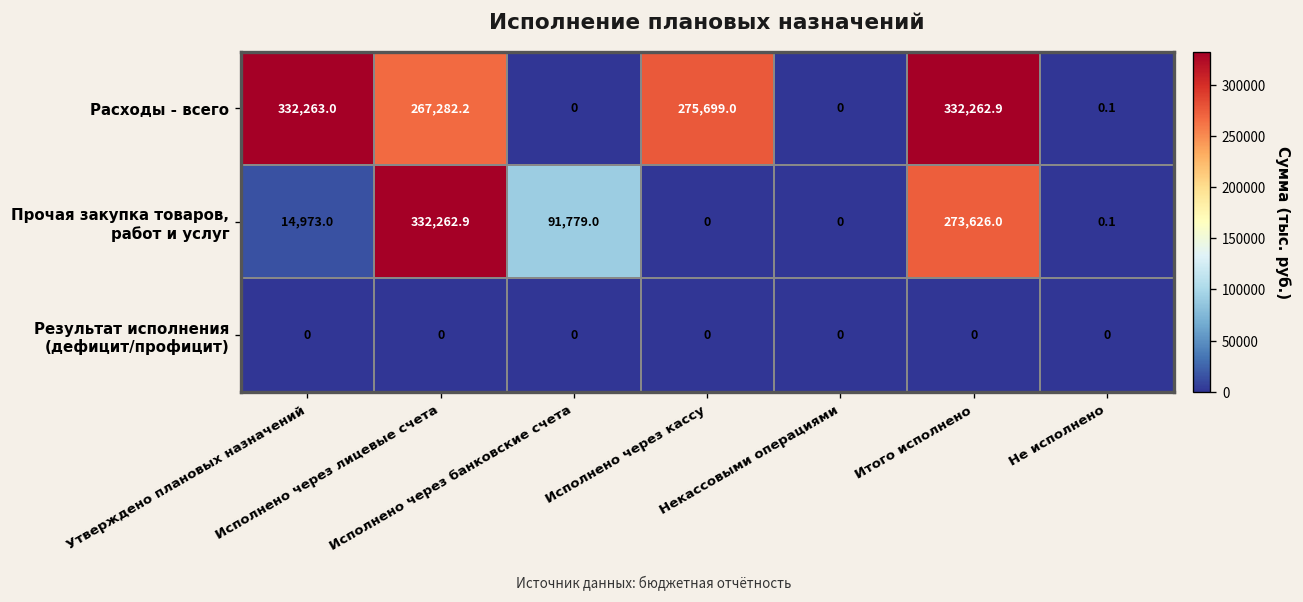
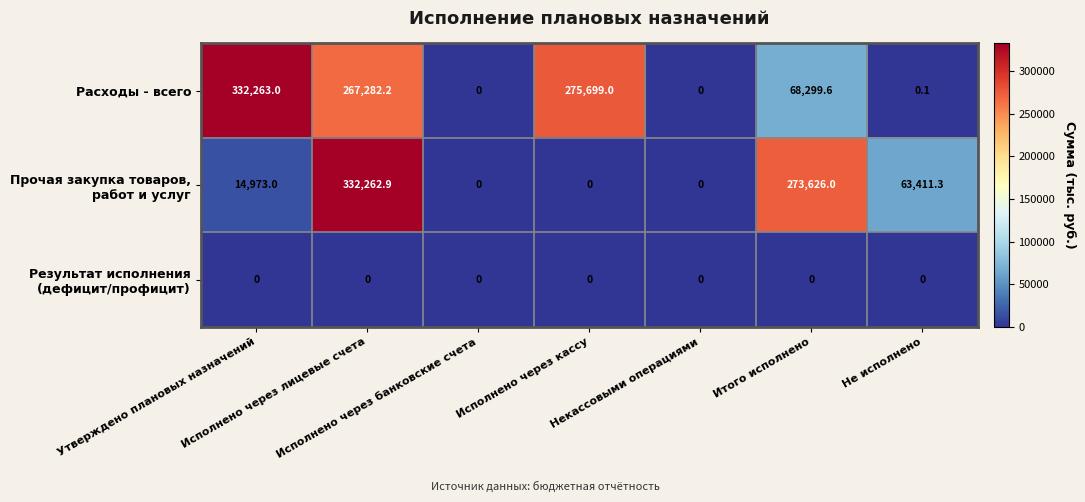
  {
    "Расходы - всего": {
      "Утверждено плановых назначений": "332,263.0",
      "Исполнено через лицевые счета": "267,282.2",
      "Исполнено через банковские счета": "0",
      "Исполнено через кассу": "275,699.0",
      "Некассовыми операциями": "0",
-     "Итого исполнено": "332,262.9",
+     "Итого исполнено": "68,299.6",
      "Не исполнено": "0.1"
    },
    "Прочая закупка товаров, работ и услуг": {
      "Утверждено плановых назначений": "14,973.0",
      "Исполнено через лицевые счета": "332,262.9",
-     "Исполнено через банковские счета": "91,779.0",
+     "Исполнено через банковские счета": "0",
      "Исполнено через кассу": "0",
      "Некассовыми операциями": "0",
      "Итого исполнено": "273,626.0",
-     "Не исполнено": "0.1"
+     "Не исполнено": "63,411.3"
    },
    "Результат исполнения (дефицит/профицит)": {
      "Утверждено плановых назначений": "0",
      "Исполнено через лицевые счета": "0",
      "Исполнено через банковские счета": "0",
      "Исполнено через кассу": "0",
      "Некассовыми операциями": "0",
      "Итого исполнено": "0",
      "Не исполнено": "0"
    }
  }
